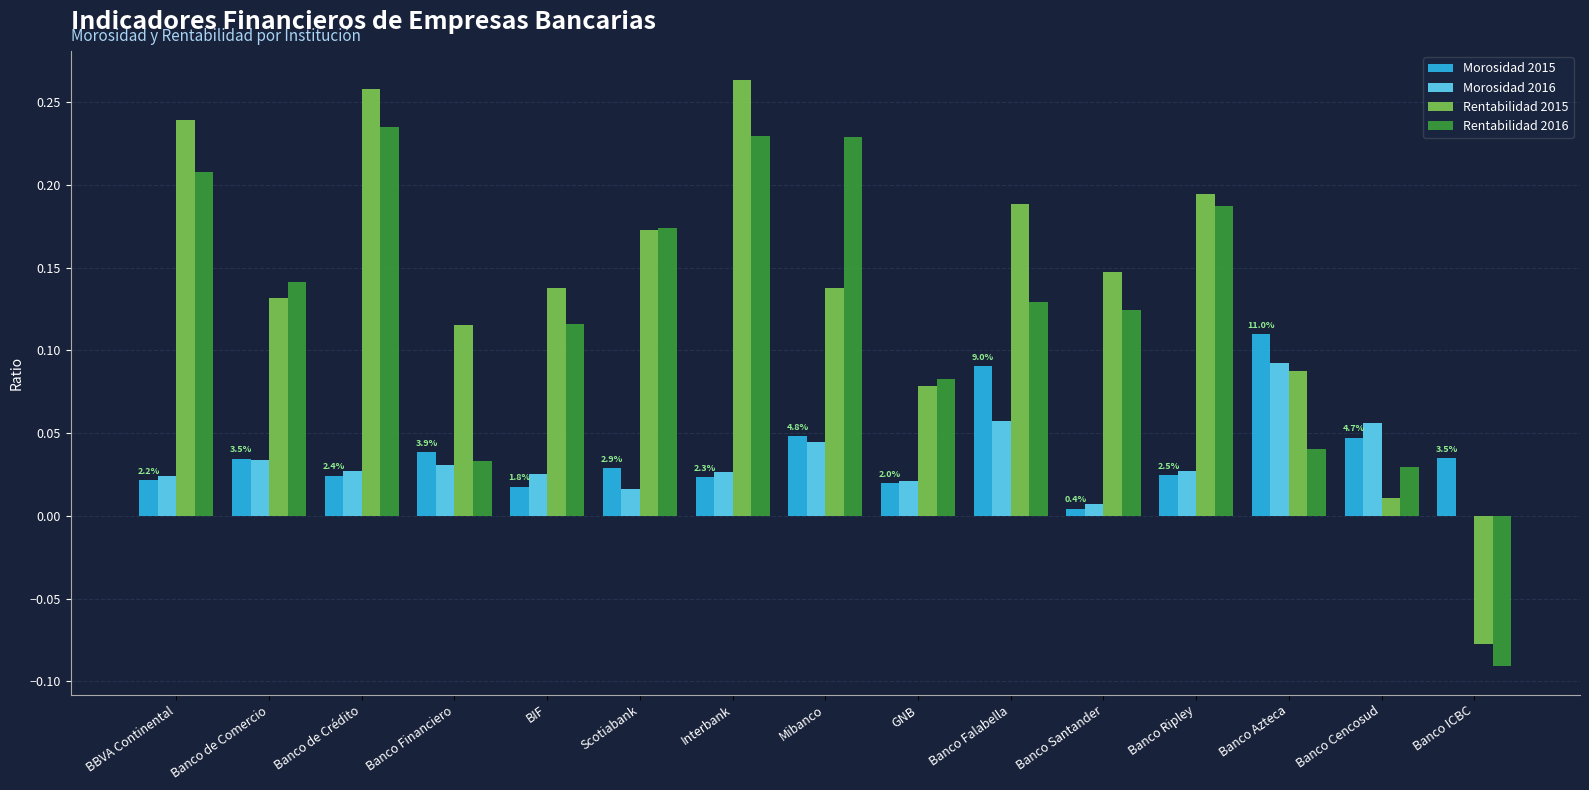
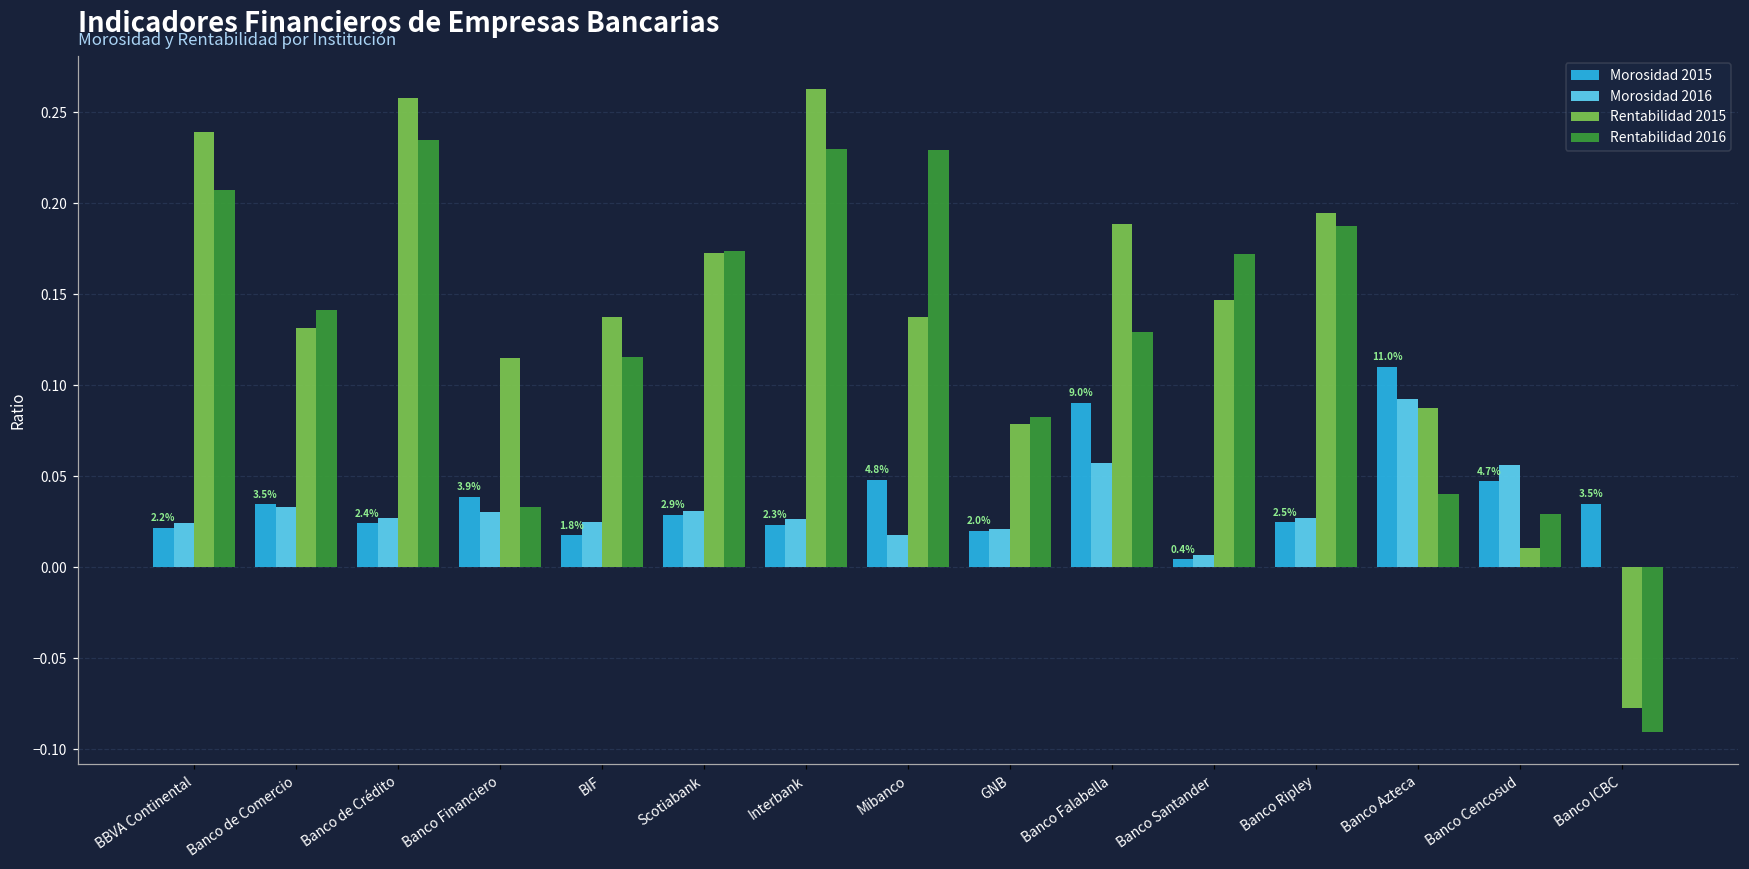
  {
    "Morosidad 2015": {
      "BBVA Continental": "2.2%",
      "Banco de Comercio": "3.5%",
      "Banco de Crédito": "2.4%",
      "Banco Financiero": "3.9%",
      "BIF": "1.8%",
      "Scotiabank": "2.9%",
      "Interbank": "2.3%",
      "Mibanco": "4.8%",
      "GNB": "2.0%",
      "Banco Falabella": "9.0%",
      "Banco Santander": "0.4%",
      "Banco Ripley": "2.5%",
      "Banco Azteca": "11.0%",
      "Banco Cencosud": "4.7%",
      "Banco ICBC": "3.5%"
    },
    "Morosidad 2016": {
      "BBVA Continental": "0.024",
      "Banco de Comercio": "0.033",
      "Banco de Crédito": "0.027",
      "Banco Financiero": "0.030",
      "BIF": "0.025",
-     "Scotiabank": "0.016",
+     "Scotiabank": "0.031",
      "Interbank": "0.026",
-     "Mibanco": "0.045",
+     "Mibanco": "0.018",
      "GNB": "0.021",
      "Banco Falabella": "0.057",
      "Banco Santander": "0.007",
      "Banco Ripley": "0.027",
      "Banco Azteca": "0.092",
      "Banco Cencosud": "0.056",
      "Banco ICBC": "0.000"
    },
    "Rentabilidad 2015": {
      "BBVA Continental": "0.239",
      "Banco de Comercio": "0.132",
      "Banco de Crédito": "0.258",
      "Banco Financiero": "0.115",
      "BIF": "0.138",
      "Scotiabank": "0.173",
      "Interbank": "0.263",
      "Mibanco": "0.138",
      "GNB": "0.079",
      "Banco Falabella": "0.188",
      "Banco Santander": "0.147",
      "Banco Ripley": "0.194",
      "Banco Azteca": "0.088",
      "Banco Cencosud": "0.011",
      "Banco ICBC": "-0.077"
    },
    "Rentabilidad 2016": {
      "BBVA Continental": "0.207",
      "Banco de Comercio": "0.141",
      "Banco de Crédito": "0.235",
      "Banco Financiero": "0.033",
      "BIF": "0.116",
      "Scotiabank": "0.174",
      "Interbank": "0.230",
      "Mibanco": "0.229",
      "GNB": "0.083",
      "Banco Falabella": "0.129",
-     "Banco Santander": "0.124",
+     "Banco Santander": "0.172",
      "Banco Ripley": "0.187",
      "Banco Azteca": "0.040",
      "Banco Cencosud": "0.029",
      "Banco ICBC": "-0.090"
    }
  }
